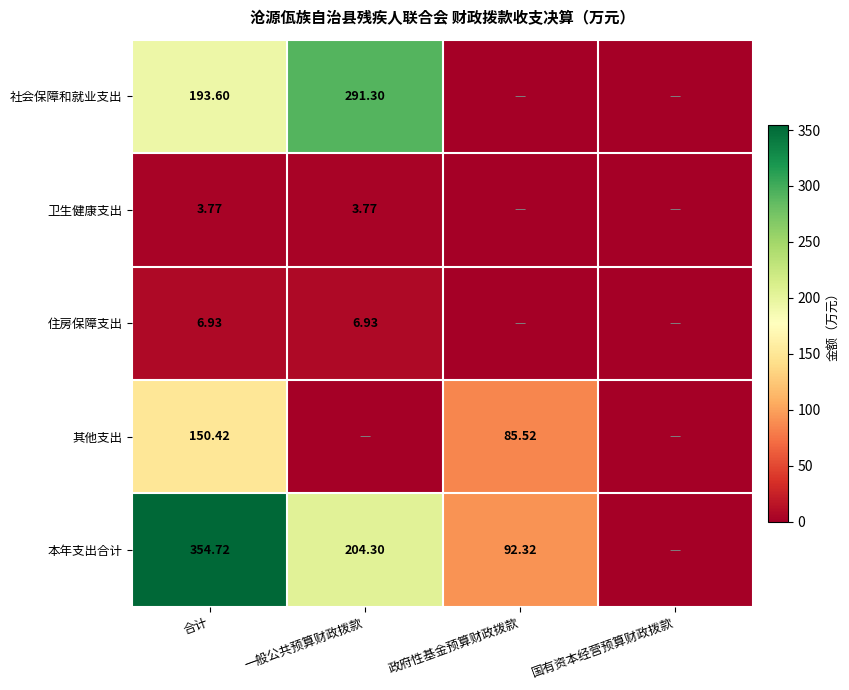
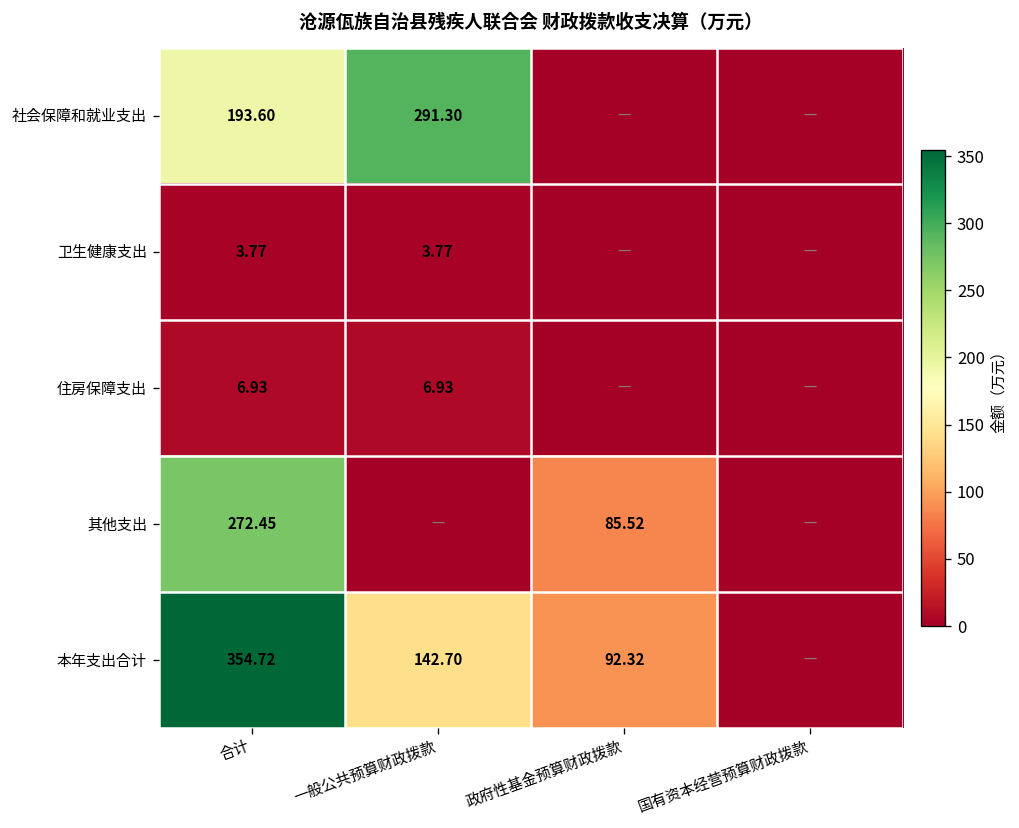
  {
    "社会保障和就业支出": {
      "合计": 193.60,
      "一般公共预算财政拨款": 291.30
    },
    "卫生健康支出": {
      "合计": 3.77,
      "一般公共预算财政拨款": 3.77
    },
    "住房保障支出": {
      "合计": 6.93,
      "一般公共预算财政拨款": 6.93
    },
    "其他支出": {
-     "合计": 150.42,
+     "合计": 272.45,
      "政府性基金预算财政拨款": 85.52
    },
    "本年支出合计": {
      "合计": 354.72,
-     "一般公共预算财政拨款": 204.30,
+     "一般公共预算财政拨款": 142.70,
      "政府性基金预算财政拨款": 92.32
    }
  }
